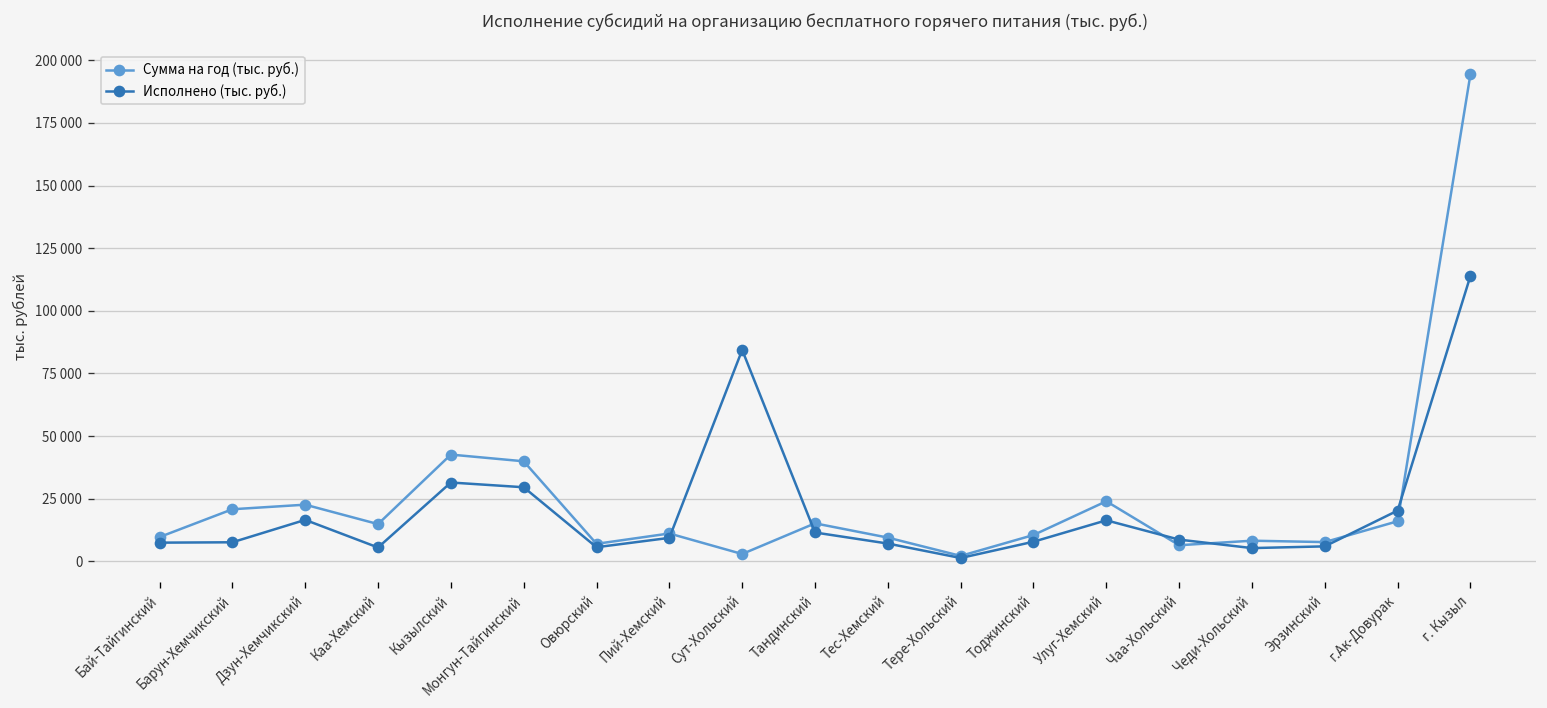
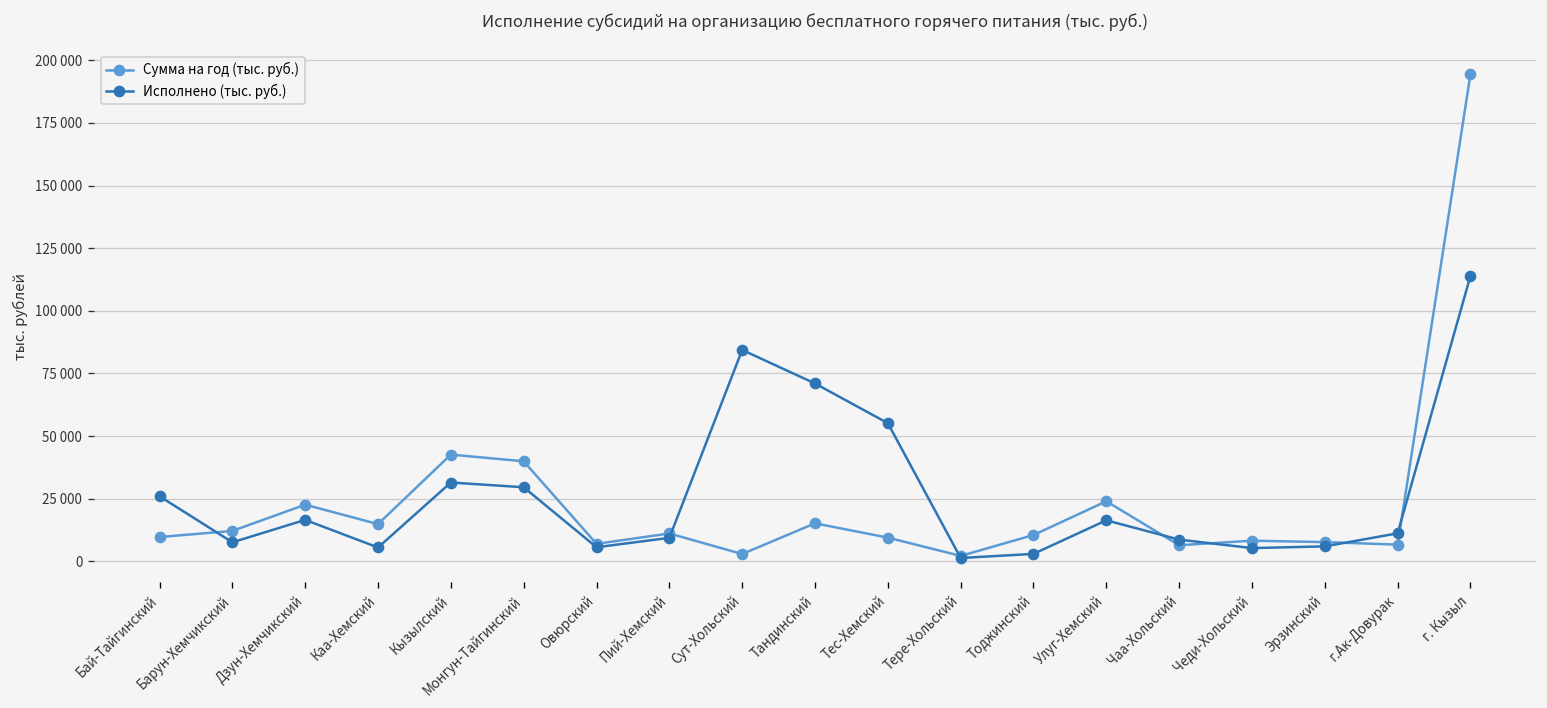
  {
    "Сумма на год (тыс. руб.)": {
      "Бай-Тайгинский": 10000,
-     "Барун-Хемчикский": 21000,
+     "Барун-Хемчикский": 12000,
      "Дзун-Хемчикский": 23000,
      "Каа-Хемский": 15000,
      "Кызылский": 43000,
      "Монгун-Тайгинский": 40000,
      "Овюрский": 7000,
      "Пий-Хемский": 11000,
      "Сут-Хольский": 3000,
      "Тандинский": 15000,
      "Тес-Хемский": 10000,
      "Тоджинский": 11000,
      "Улуг-Хемский": 24000,
      "Чаа-Хольский": 6000,
      "Чеди-Хольский": 8000,
      "Эрзинский": 8000,
-     "г.Ак-Довурак": 16000,
+     "г.Ак-Довурак": 7000,
      "г. Кызыл": 194000
    },
    "Исполнено (тыс. руб.)": {
-     "Бай-Тайгинский": 7000,
+     "Бай-Тайгинский": 26000,
      "Барун-Хемчикский": 8000,
      "Дзун-Хемчикский": 17000,
      "Каа-Хемский": 6000,
      "Кызылский": 31000,
      "Монгун-Тайгинский": 30000,
      "Овюрский": 6000,
      "Пий-Хемский": 9000,
      "Сут-Хольский": 84000,
-     "Тандинский": 12000,
-     "Тес-Хемский": 7000,
-     "Тоджинский": 8000,
+     "Тандинский": 71000,
+     "Тес-Хемский": 55000,
+     "Тоджинский": 3000,
      "Улуг-Хемский": 16000,
      "Чаа-Хольский": 9000,
      "Чеди-Хольский": 5000,
      "Эрзинский": 6000,
-     "г.Ак-Довурак": 20000,
+     "г.Ак-Довурак": 11000,
      "г. Кызыл": 114000
    }
  }
